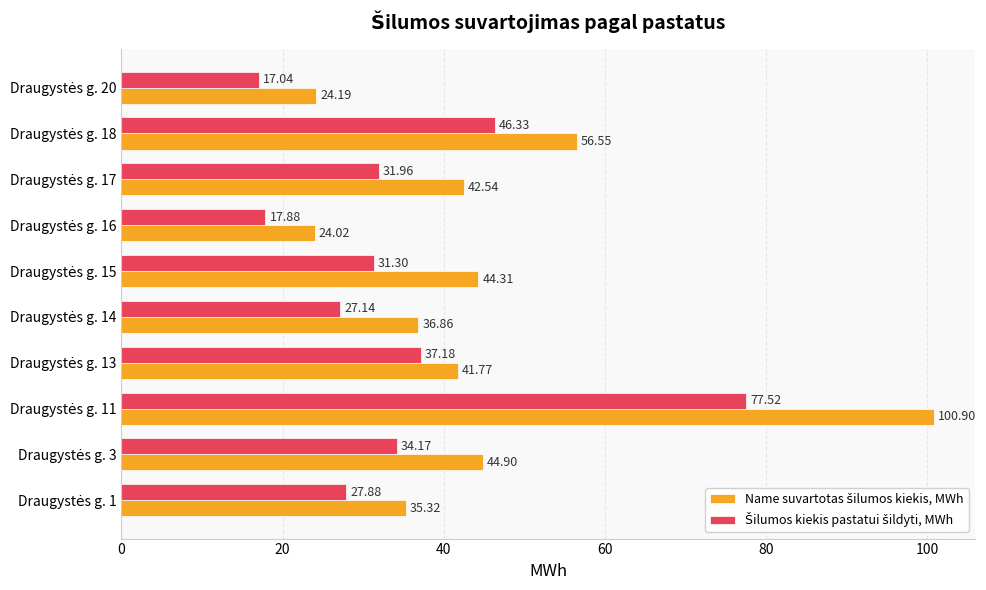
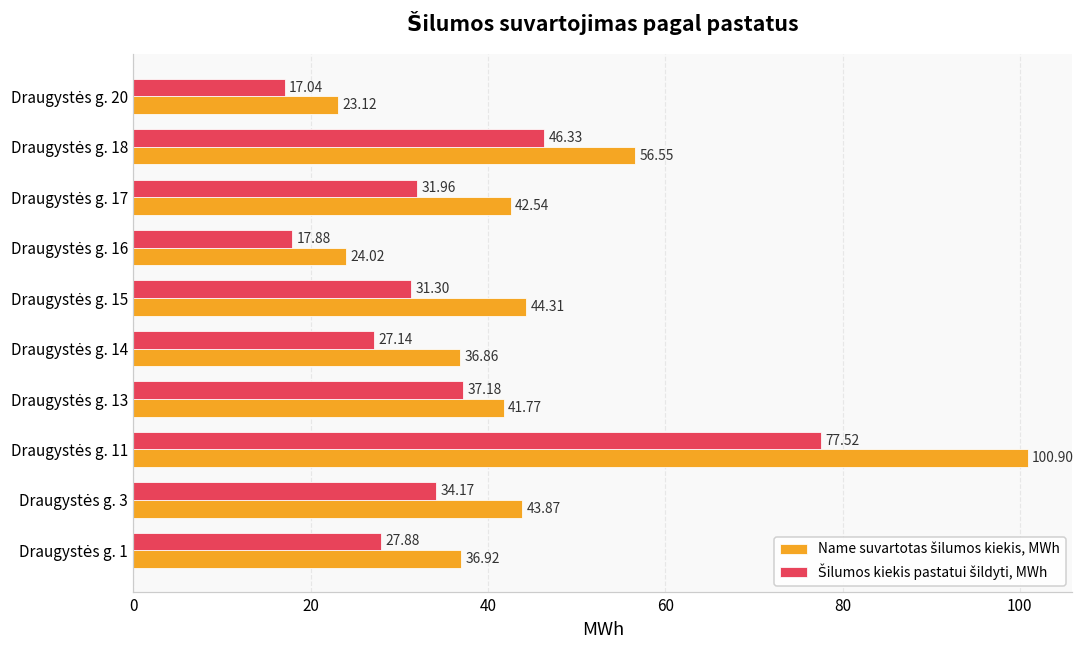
  {
    "Name suvartotas šilumos kiekis, MWh": {
-     "Draugystės g. 20": 24.19,
+     "Draugystės g. 20": 23.12,
      "Draugystės g. 18": 56.55,
      "Draugystės g. 17": 42.54,
      "Draugystės g. 16": 24.02,
      "Draugystės g. 15": 44.31,
      "Draugystės g. 14": 36.86,
      "Draugystės g. 13": 41.77,
      "Draugystės g. 11": 100.90,
-     "Draugystės g. 3": 44.90,
-     "Draugystės g. 1": 35.32
+     "Draugystės g. 3": 43.87,
+     "Draugystės g. 1": 36.92
    },
    "Šilumos kiekis pastatui šildyti, MWh": {
      "Draugystės g. 20": 17.04,
      "Draugystės g. 18": 46.33,
      "Draugystės g. 17": 31.96,
      "Draugystės g. 16": 17.88,
      "Draugystės g. 15": 31.30,
      "Draugystės g. 14": 27.14,
      "Draugystės g. 13": 37.18,
      "Draugystės g. 11": 77.52,
      "Draugystės g. 3": 34.17,
      "Draugystės g. 1": 27.88
    }
  }
